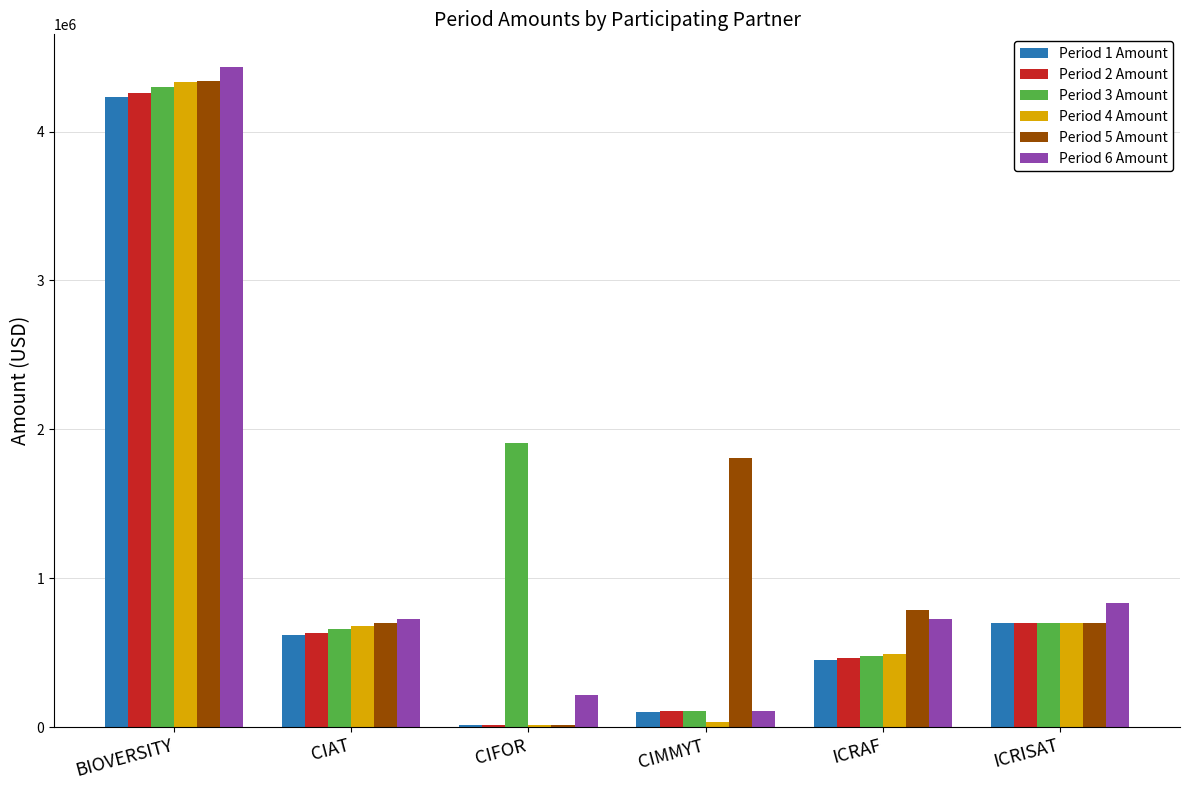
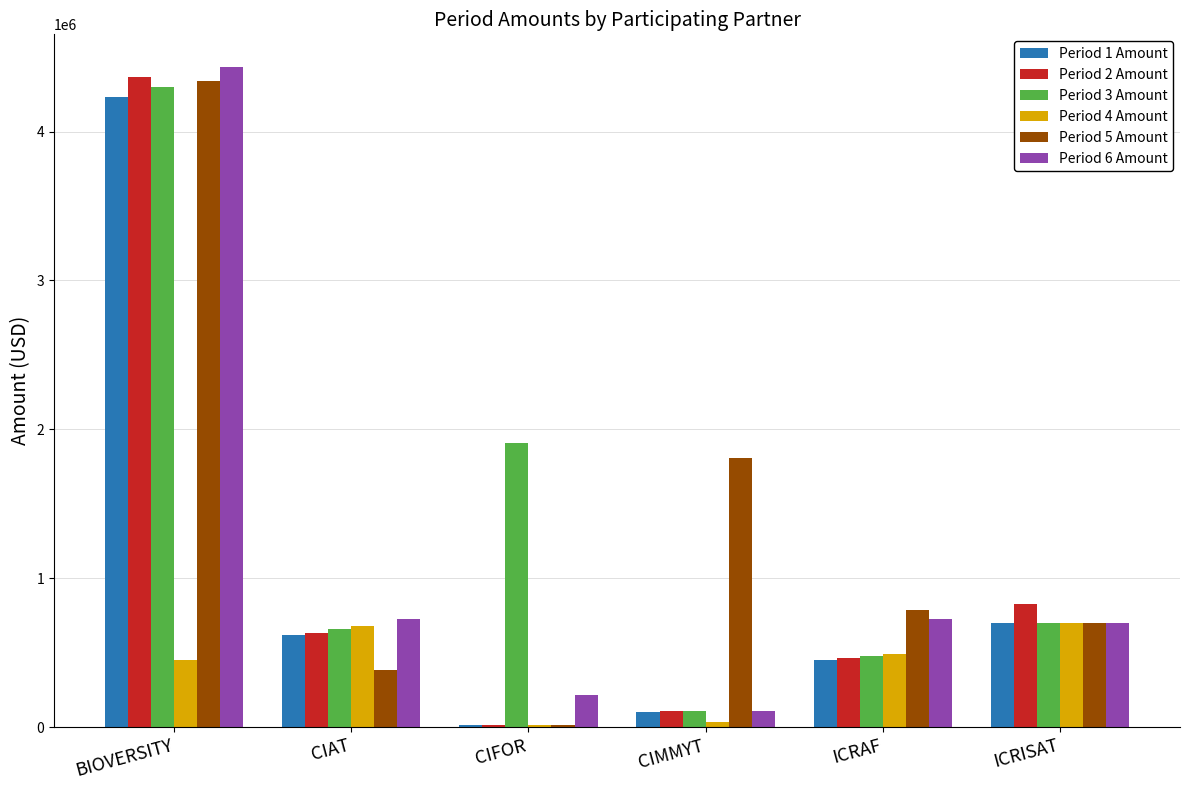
  {
    "Period 1 Amount": {
      "BIOVERSITY": 4240000,
      "CIAT": 620000,
      "CIMMYT": 100000,
      "ICRAF": 450000,
      "ICRISAT": 700000
    },
    "Period 2 Amount": {
-     "BIOVERSITY": 4260000,
+     "BIOVERSITY": 4360000,
      "CIAT": 630000,
      "CIMMYT": 100000,
      "ICRAF": 460000,
-     "ICRISAT": 700000
+     "ICRISAT": 820000
    },
    "Period 3 Amount": {
      "BIOVERSITY": 4300000,
      "CIAT": 660000,
      "CIFOR": 1910000,
      "CIMMYT": 100000,
      "ICRAF": 470000,
      "ICRISAT": 700000
    },
    "Period 4 Amount": {
-     "BIOVERSITY": 4330000,
+     "BIOVERSITY": 450000,
      "CIAT": 680000,
      "CIMMYT": 40000,
      "ICRAF": 490000,
      "ICRISAT": 700000
    },
    "Period 5 Amount": {
      "BIOVERSITY": 4340000,
-     "CIAT": 700000,
+     "CIAT": 380000,
      "CIMMYT": 1810000,
      "ICRAF": 780000,
      "ICRISAT": 700000
    },
    "Period 6 Amount": {
      "BIOVERSITY": 4430000,
      "CIAT": 730000,
      "CIFOR": 220000,
      "CIMMYT": 100000,
      "ICRAF": 730000,
-     "ICRISAT": 830000
+     "ICRISAT": 700000
    }
  }
